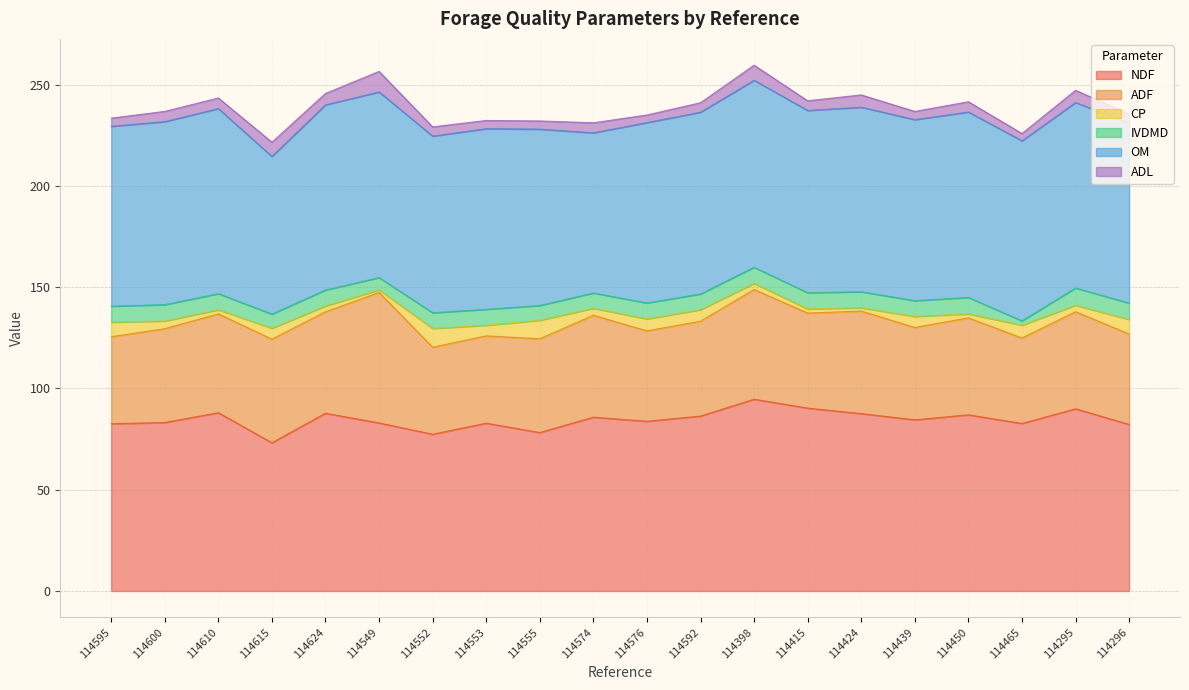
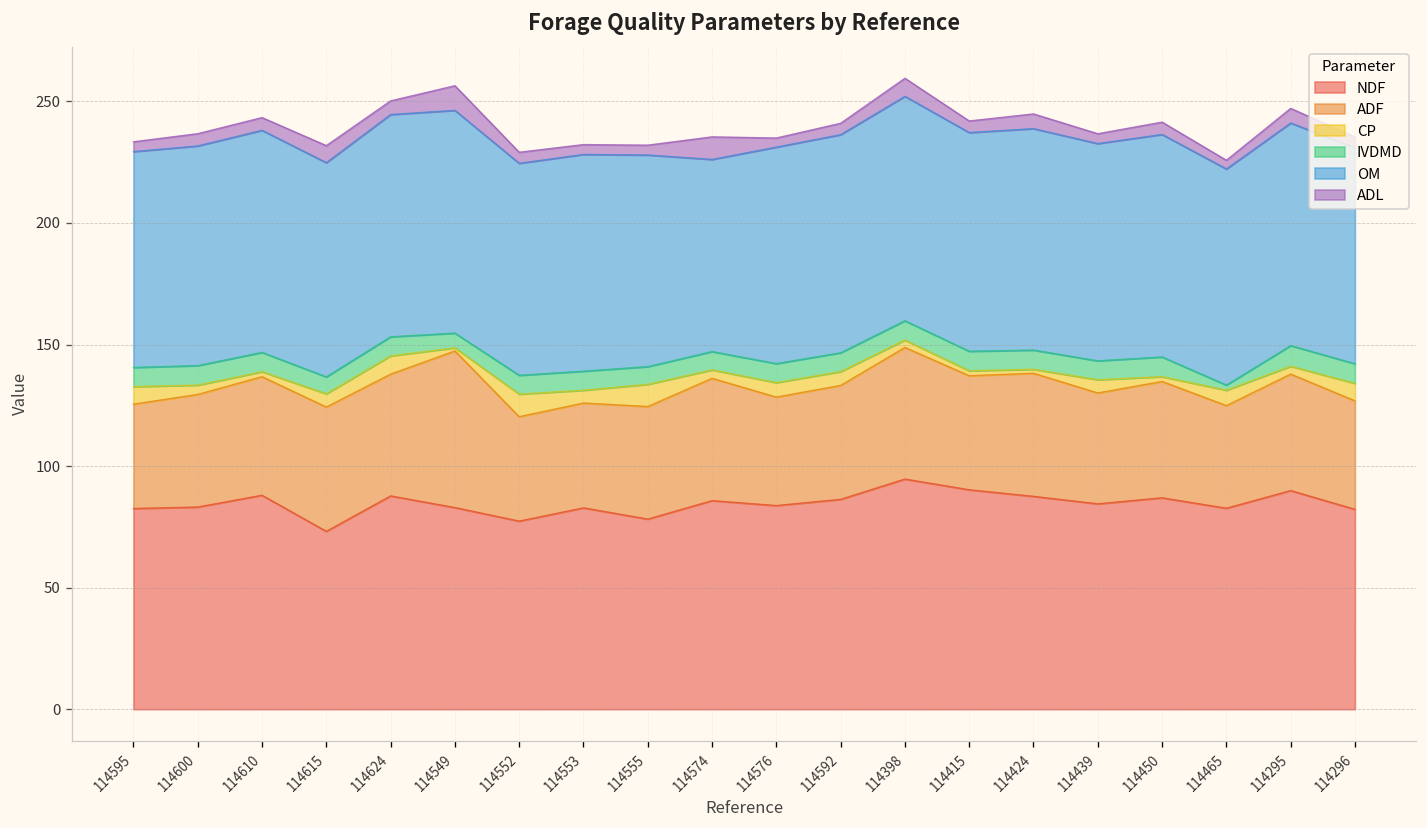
  {
    "CP": {
      "114595": 7,
      "114600": 4,
      "114610": 2,
      "114615": 5,
-     "114624": 3,
+     "114624": 8,
      "114549": 1,
      "114552": 9,
      "114553": 5,
      "114555": 9,
      "114574": 3,
      "114576": 6,
      "114592": 6,
      "114398": 3,
      "114415": 2,
      "114424": 2,
      "114439": 5,
      "114450": 2,
      "114465": 6,
      "114295": 3,
      "114296": 7
    },
    "IVDMD": {
      "114595": 8,
      "114600": 8,
      "114610": 8,
      "114615": 7,
      "114624": 8,
      "114549": 6,
      "114552": 8,
      "114553": 8,
      "114555": 7,
      "114574": 8,
      "114576": 8,
      "114592": 8,
      "114398": 8,
      "114415": 8,
      "114424": 8,
      "114439": 8,
      "114450": 8,
      "114465": 2,
      "114295": 9,
      "114296": 8
    },
    "OM": {
      "114595": 89,
      "114600": 90,
      "114610": 91,
-     "114615": 78,
+     "114615": 88,
      "114624": 91,
      "114549": 92,
      "114552": 87,
      "114553": 89,
      "114555": 87,
      "114574": 79,
      "114576": 89,
      "114592": 90,
      "114398": 92,
      "114415": 90,
      "114424": 91,
      "114439": 89,
      "114450": 92,
      "114465": 89,
      "114295": 92
    },
    "ADL": {
      "114595": 4,
      "114600": 5,
      "114610": 5,
      "114615": 7,
      "114624": 6,
      "114549": 10,
      "114552": 5,
      "114553": 4,
      "114555": 4,
-     "114574": 5,
+     "114574": 9,
      "114576": 4,
      "114592": 5,
      "114398": 7,
      "114415": 5,
      "114424": 6,
      "114439": 4,
      "114450": 5,
      "114465": 4,
      "114295": 6
    }
  }
